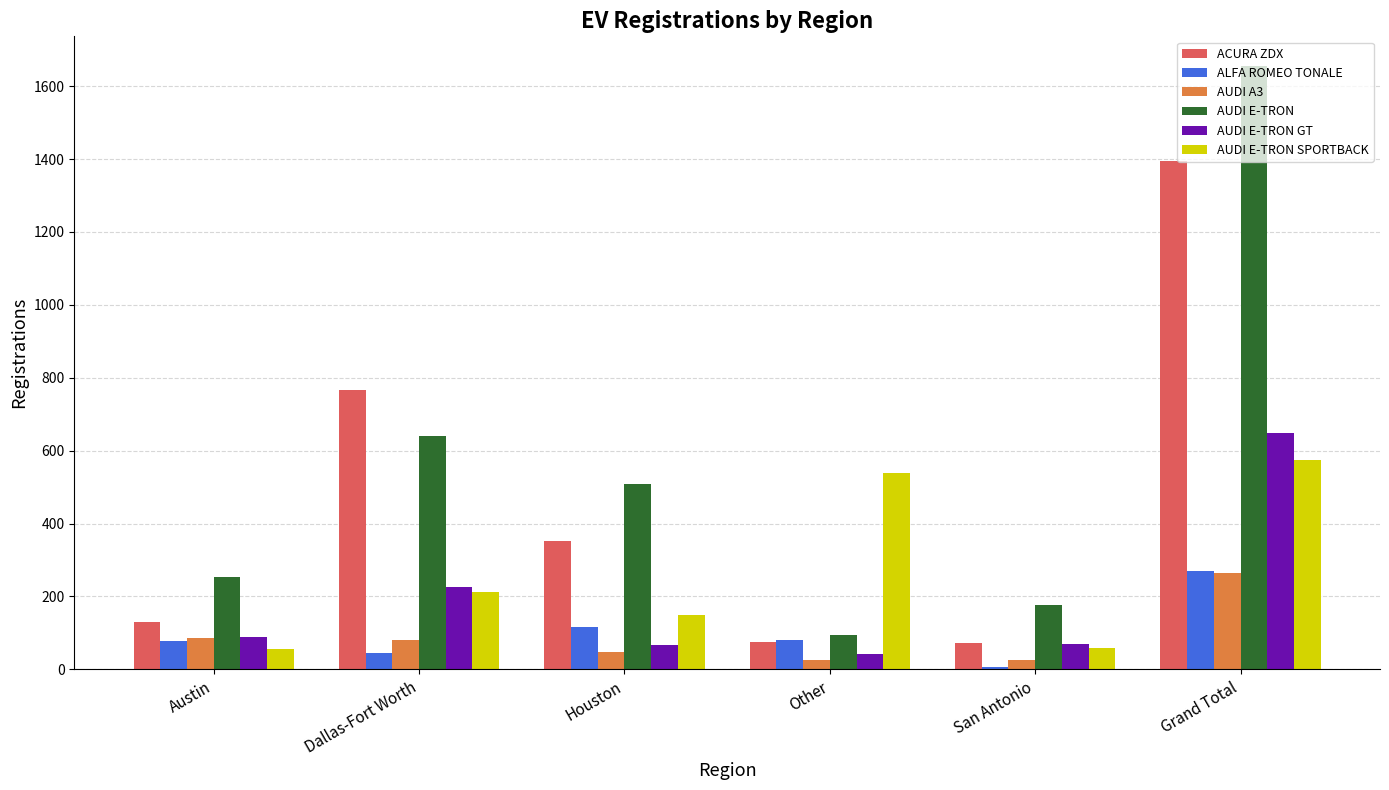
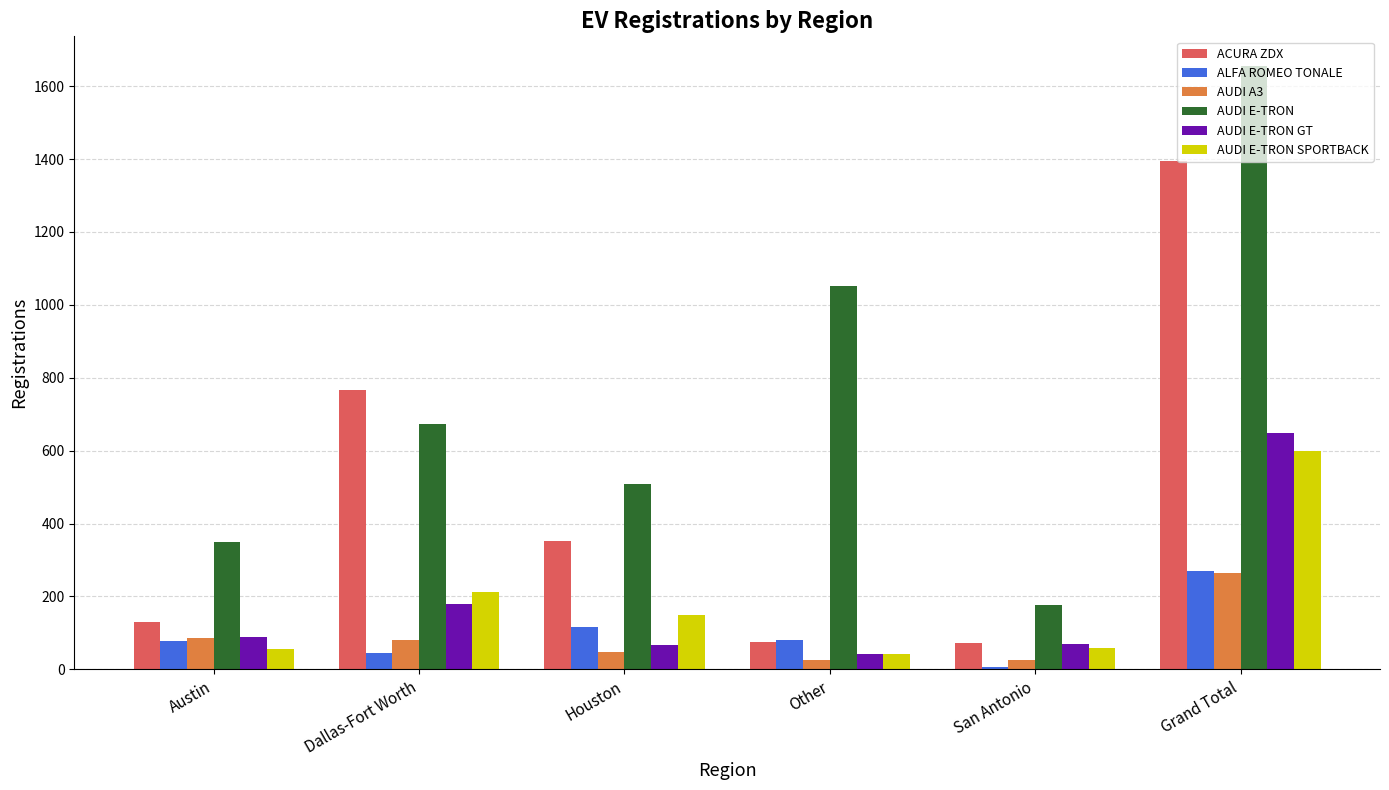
  {
    "ALFA ROMEO TONALE": {
      "Austin": 80,
      "Dallas-Fort Worth": 50,
      "Houston": 120,
      "Other": 80,
      "Grand Total": 270
    },
    "AUDI E-TRON": {
-     "Austin": 250,
-     "Dallas-Fort Worth": 640,
+     "Austin": 350,
+     "Dallas-Fort Worth": 670,
      "Houston": 510,
-     "Other": 90,
+     "Other": 1050,
      "San Antonio": 180
    },
    "AUDI E-TRON GT": {
      "Austin": 90,
-     "Dallas-Fort Worth": 230,
+     "Dallas-Fort Worth": 180,
      "Houston": 70,
      "Other": 40,
      "San Antonio": 70,
      "Grand Total": 650
    },
    "AUDI E-TRON SPORTBACK": {
      "Austin": 60,
      "Dallas-Fort Worth": 210,
      "Houston": 150,
-     "Other": 540,
+     "Other": 40,
      "San Antonio": 60,
-     "Grand Total": 580
+     "Grand Total": 600
    }
  }
